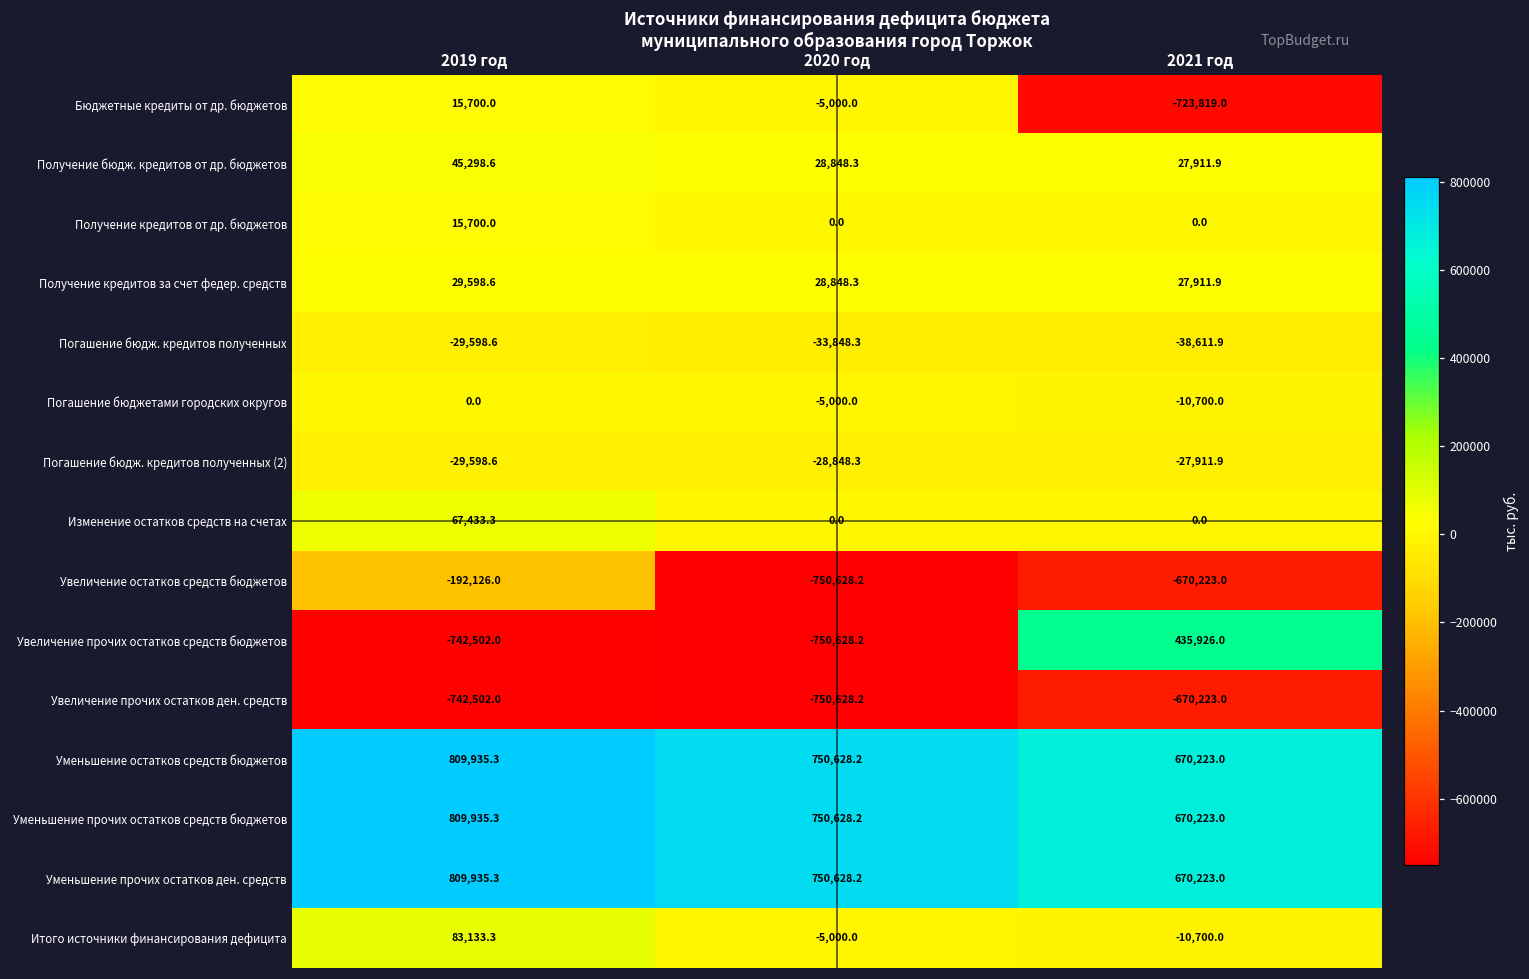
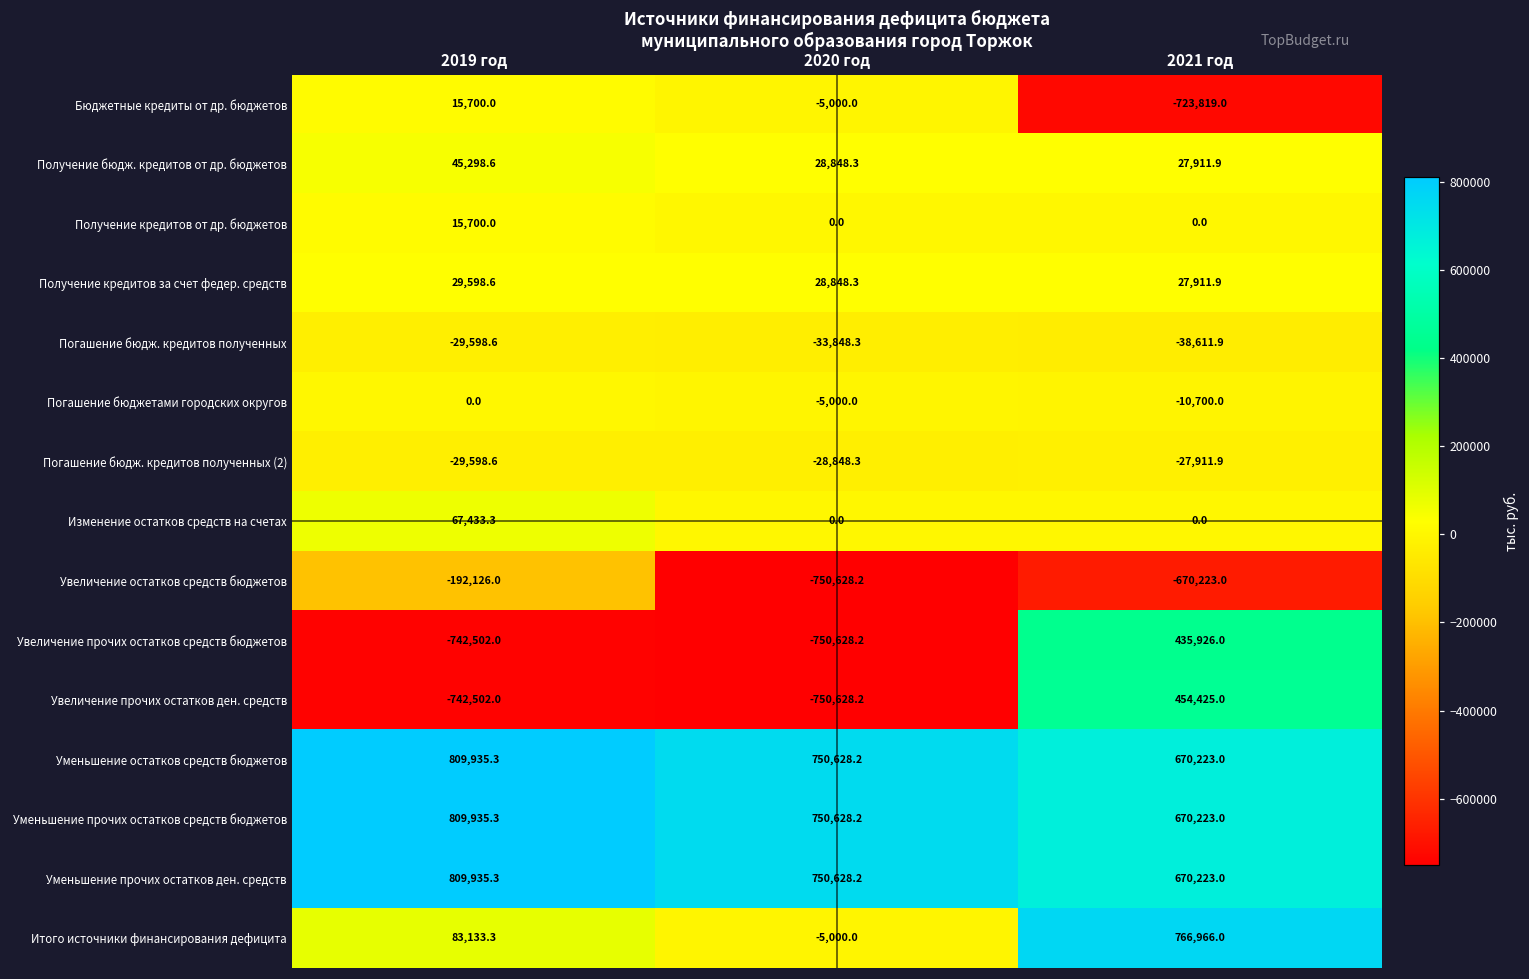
  {
    "Бюджетные кредиты от др. бюджетов": {
      "2019 год": "15,700.0",
      "2020 год": "-5,000.0",
      "2021 год": "-723,819.0"
    },
    "Получение бюдж. кредитов от др. бюджетов": {
      "2019 год": "45,298.6",
      "2020 год": "28,848.3",
      "2021 год": "27,911.9"
    },
    "Получение кредитов от др. бюджетов": {
      "2019 год": "15,700.0",
      "2020 год": "0.0",
      "2021 год": "0.0"
    },
    "Получение кредитов за счет федер. средств": {
      "2019 год": "29,598.6",
      "2020 год": "28,848.3",
      "2021 год": "27,911.9"
    },
    "Погашение бюдж. кредитов полученных": {
      "2019 год": "-29,598.6",
      "2020 год": "-33,848.3",
      "2021 год": "-38,611.9"
    },
    "Погашение бюджетами городских округов": {
      "2019 год": "0.0",
      "2020 год": "-5,000.0",
      "2021 год": "-10,700.0"
    },
    "Погашение бюдж. кредитов полученных (2)": {
      "2019 год": "-29,598.6",
      "2020 год": "-28,848.3",
      "2021 год": "-27,911.9"
    },
    "Изменение остатков средств на счетах": {
      "2019 год": "67,433.3",
      "2020 год": "0.0",
      "2021 год": "0.0"
    },
    "Увеличение остатков средств бюджетов": {
      "2019 год": "-192,126.0",
      "2020 год": "-750,628.2",
      "2021 год": "-670,223.0"
    },
    "Увеличение прочих остатков средств бюджетов": {
      "2019 год": "-742,502.0",
      "2020 год": "-750,628.2",
      "2021 год": "435,926.0"
    },
    "Увеличение прочих остатков ден. средств": {
      "2019 год": "-742,502.0",
      "2020 год": "-750,628.2",
-     "2021 год": "-670,223.0"
+     "2021 год": "454,425.0"
    },
    "Уменьшение остатков средств бюджетов": {
      "2019 год": "809,935.3",
      "2020 год": "750,628.2",
      "2021 год": "670,223.0"
    },
    "Уменьшение прочих остатков средств бюджетов": {
      "2019 год": "809,935.3",
      "2020 год": "750,628.2",
      "2021 год": "670,223.0"
    },
    "Уменьшение прочих остатков ден. средств": {
      "2019 год": "809,935.3",
      "2020 год": "750,628.2",
      "2021 год": "670,223.0"
    },
    "Итого источники финансирования дефицита": {
      "2019 год": "83,133.3",
      "2020 год": "-5,000.0",
-     "2021 год": "-10,700.0"
+     "2021 год": "766,966.0"
    }
  }
